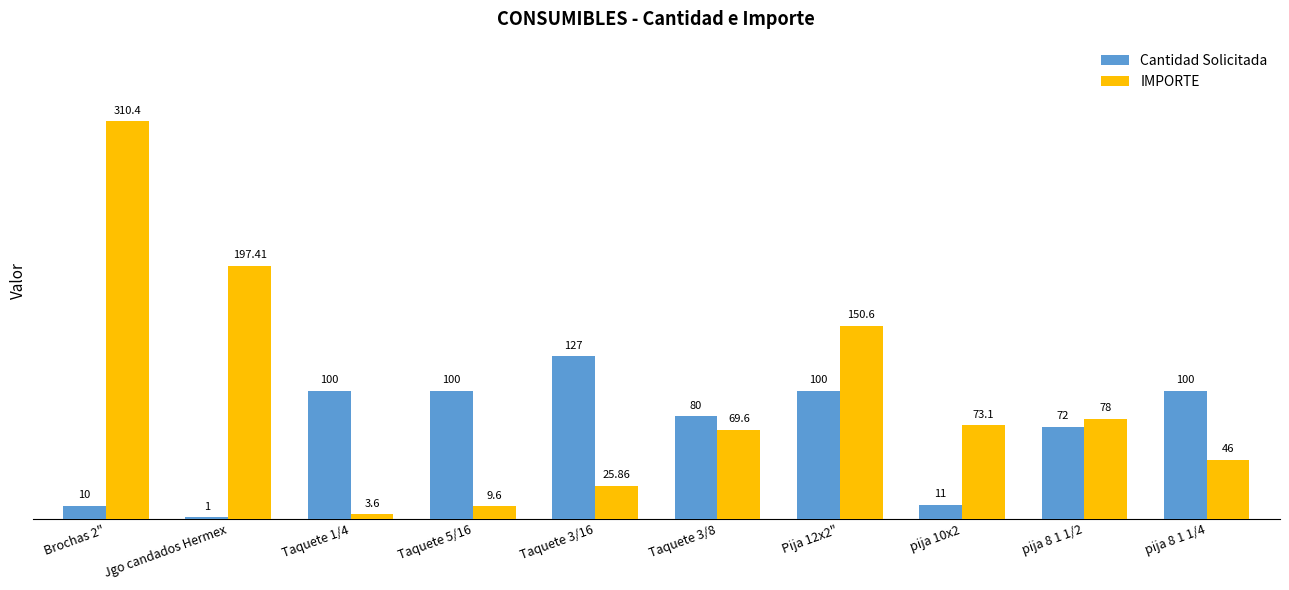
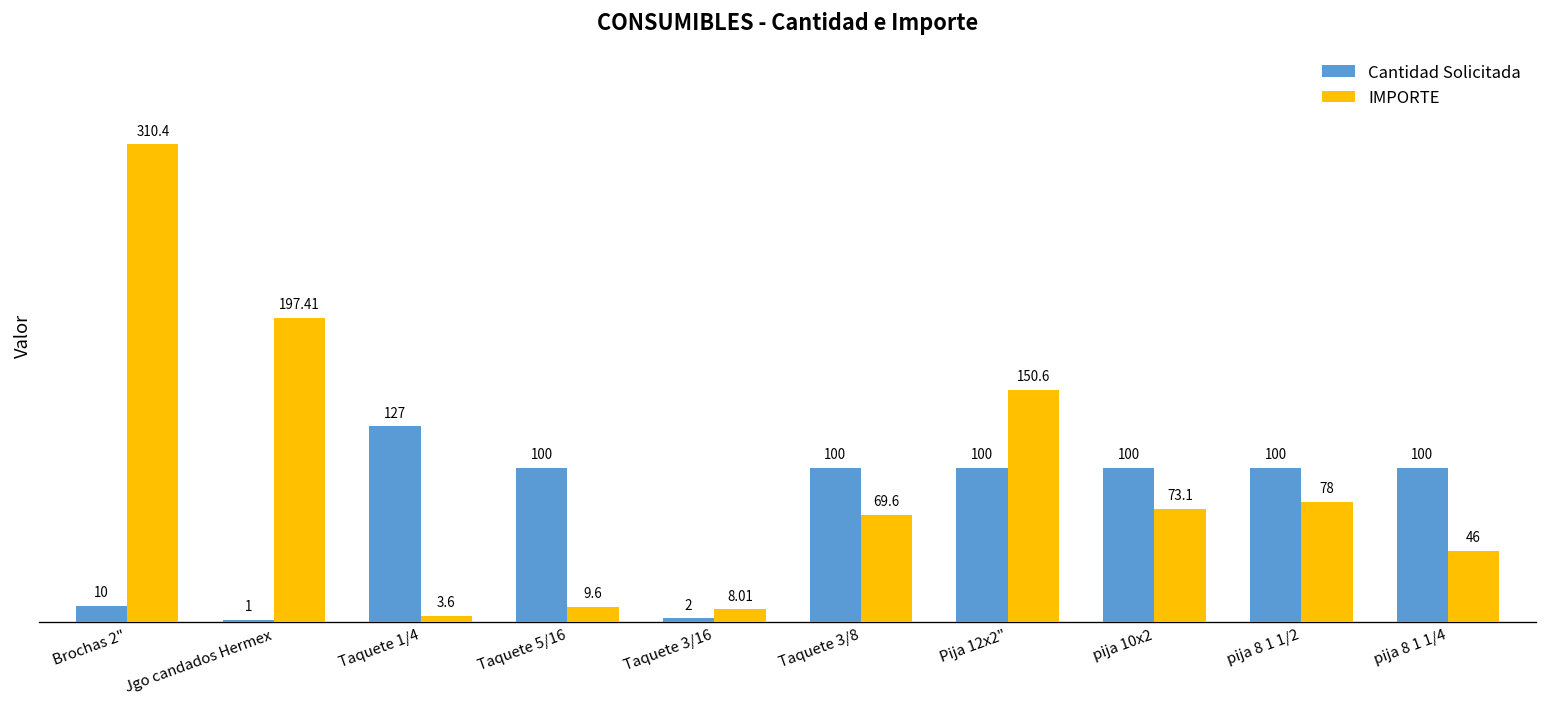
  {
    "Cantidad Solicitada": {
      "Brochas 2\"": 10,
      "Jgo candados Hermex": 1,
-     "Taquete 1/4": 100,
+     "Taquete 1/4": 127,
      "Taquete 5/16": 100,
-     "Taquete 3/16": 127,
-     "Taquete 3/8": 80,
+     "Taquete 3/16": 2,
+     "Taquete 3/8": 100,
      "Pija 12x2\"": 100,
-     "pija 10x2": 11,
-     "pija 8 1 1/2": 72,
+     "pija 10x2": 100,
+     "pija 8 1 1/2": 100,
      "pija 8 1 1/4": 100
    },
    "IMPORTE": {
      "Brochas 2\"": 310.4,
      "Jgo candados Hermex": 197.41,
      "Taquete 1/4": 3.6,
      "Taquete 5/16": 9.6,
-     "Taquete 3/16": 25.86,
+     "Taquete 3/16": 8.01,
      "Taquete 3/8": 69.6,
      "Pija 12x2\"": 150.6,
      "pija 10x2": 73.1,
      "pija 8 1 1/2": 78,
      "pija 8 1 1/4": 46
    }
  }
